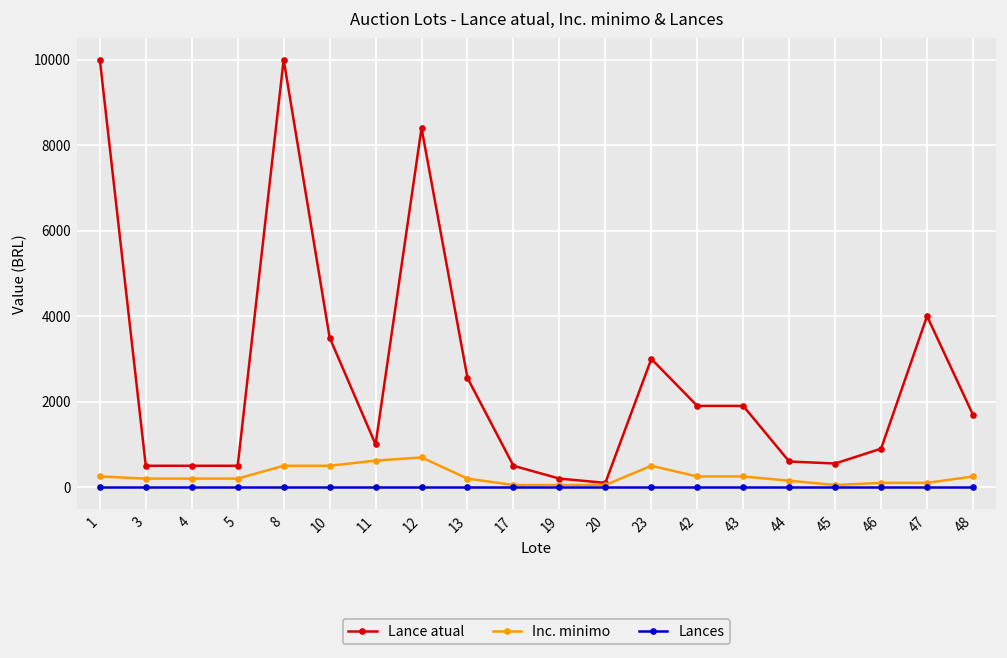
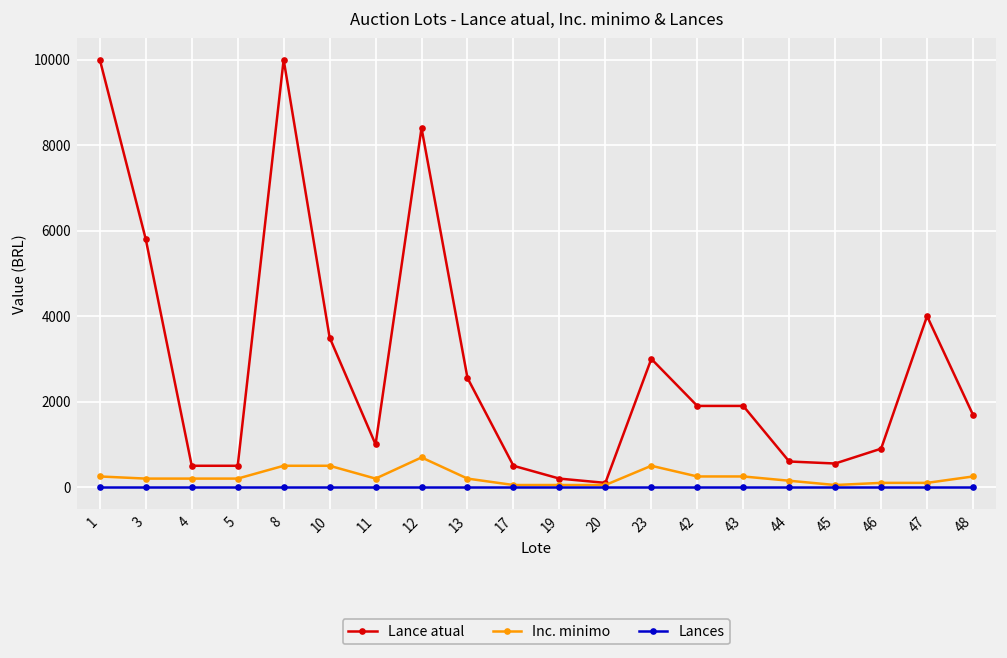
  {
    "Lance atual": {
      "1": 10000,
-     "3": 500,
+     "3": 5800,
      "4": 500,
      "5": 500,
      "8": 10000,
      "10": 3500,
      "11": 1000,
      "12": 8400,
      "13": 2600,
      "17": 500,
      "19": 200,
      "23": 3000,
      "42": 1900,
      "43": 1900,
      "44": 600,
      "45": 600,
      "46": 900,
      "47": 4000,
      "48": 1700
    },
    "Inc. minimo": {
      "1": 300,
      "3": 200,
      "4": 200,
      "5": 200,
      "8": 500,
      "10": 500,
-     "11": 600,
+     "11": 200,
      "12": 700,
      "13": 200,
      "23": 500,
      "42": 300,
      "43": 300,
      "44": 200,
      "46": 100,
      "47": 100,
      "48": 300
    },
    "Lances": {
      "1": 0,
      "3": 0,
      "4": 0,
      "5": 0,
      "8": 0,
      "10": 0,
      "11": 0,
      "12": 0,
      "13": 0,
      "23": 0,
      "42": 0,
      "43": 0,
      "44": 0,
      "46": 0,
      "47": 0,
      "48": 0
    }
  }
